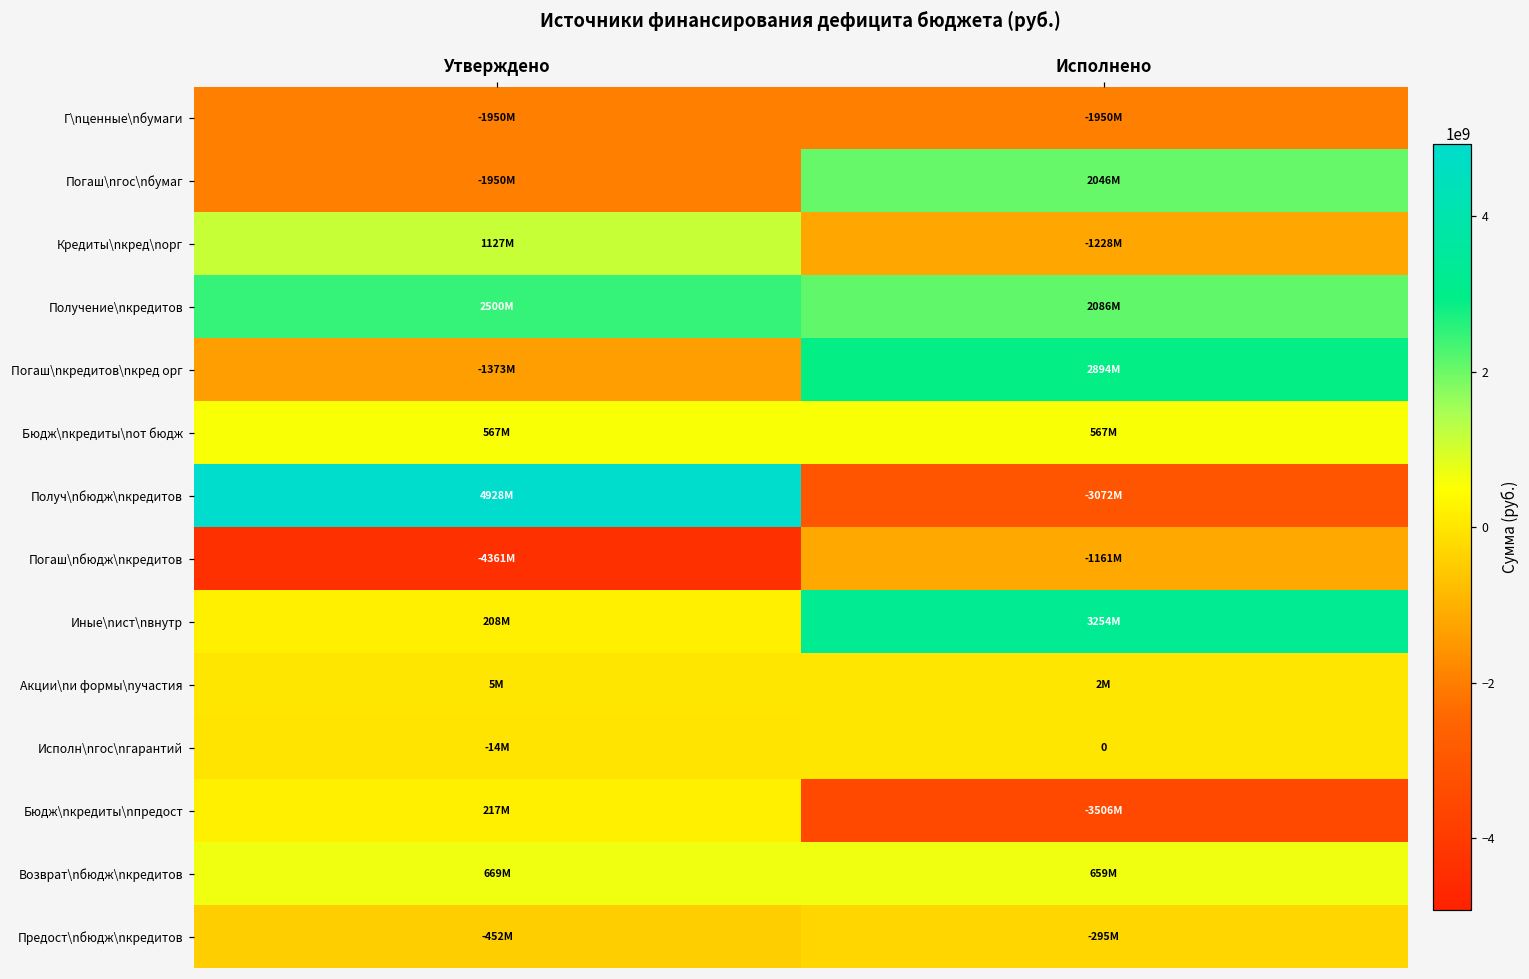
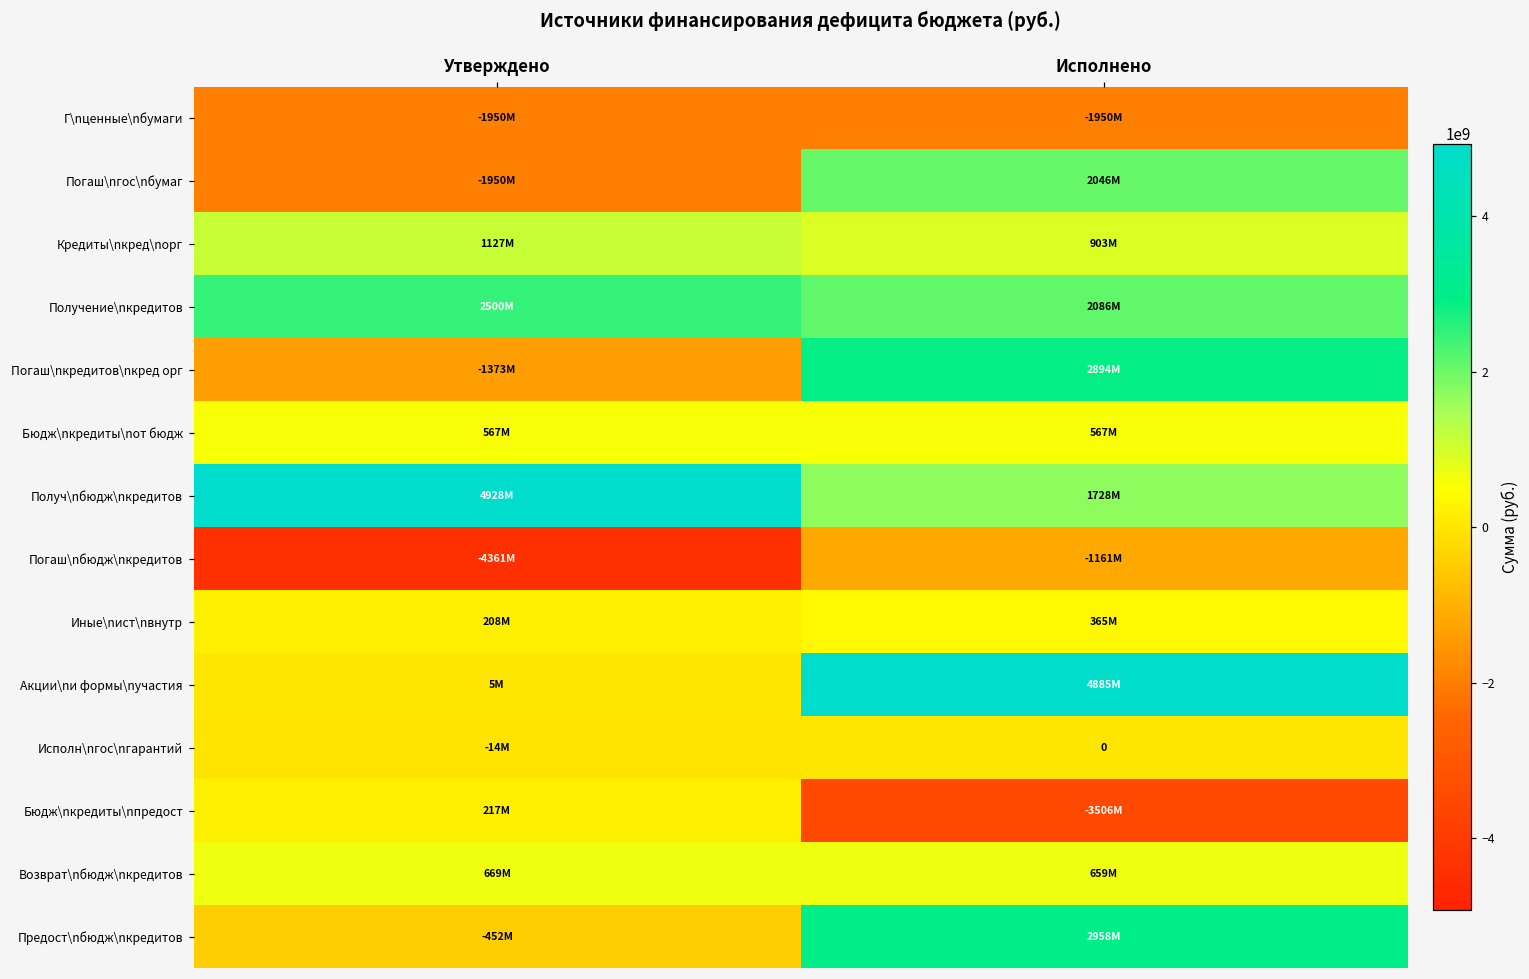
  {
    "Г\\nценные\\nбумаги": {
      "Утверждено": "-1950M",
      "Исполнено": "-1950M"
    },
    "Погаш\\nгос\\nбумаг": {
      "Утверждено": "-1950M",
      "Исполнено": "2046M"
    },
    "Кредиты\\nкред\\nорг": {
      "Утверждено": "1127M",
-     "Исполнено": "-1228M"
+     "Исполнено": "903M"
    },
    "Получение\\nкредитов": {
      "Утверждено": "2500M",
      "Исполнено": "2086M"
    },
    "Погаш\\nкредитов\\nкред орг": {
      "Утверждено": "-1373M",
      "Исполнено": "2894M"
    },
    "Бюдж\\nкредиты\\nот бюдж": {
      "Утверждено": "567M",
      "Исполнено": "567M"
    },
    "Получ\\nбюдж\\nкредитов": {
      "Утверждено": "4928M",
-     "Исполнено": "-3072M"
+     "Исполнено": "1728M"
    },
    "Погаш\\nбюдж\\nкредитов": {
      "Утверждено": "-4361M",
      "Исполнено": "-1161M"
    },
    "Иные\\nист\\nвнутр": {
      "Утверждено": "208M",
-     "Исполнено": "3254M"
+     "Исполнено": "365M"
    },
    "Акции\\nи формы\\nучастия": {
      "Утверждено": "5M",
-     "Исполнено": "2M"
+     "Исполнено": "4885M"
    },
    "Исполн\\nгос\\nгарантий": {
      "Утверждено": "-14M",
      "Исполнено": "0"
    },
    "Бюдж\\nкредиты\\nпредост": {
      "Утверждено": "217M",
      "Исполнено": "-3506M"
    },
    "Возврат\\nбюдж\\nкредитов": {
      "Утверждено": "669M",
      "Исполнено": "659M"
    },
    "Предост\\nбюдж\\nкредитов": {
      "Утверждено": "-452M",
-     "Исполнено": "-295M"
+     "Исполнено": "2958M"
    }
  }
